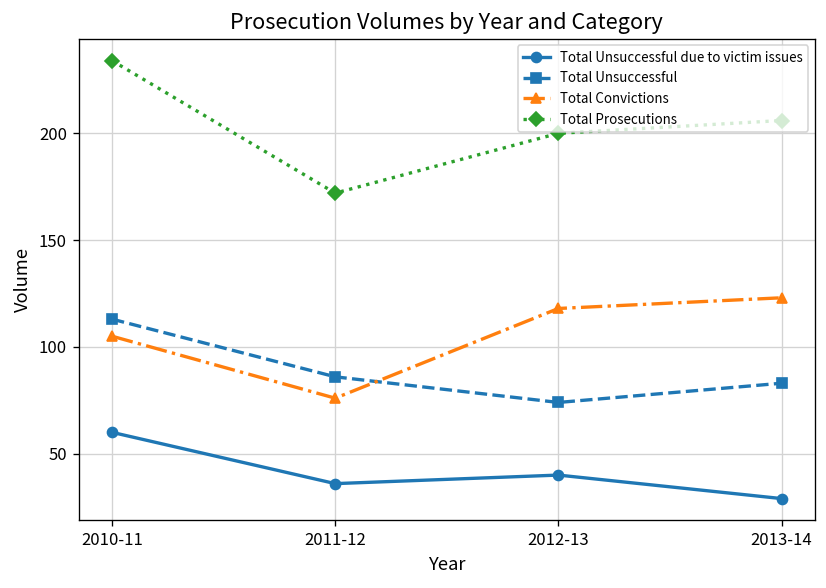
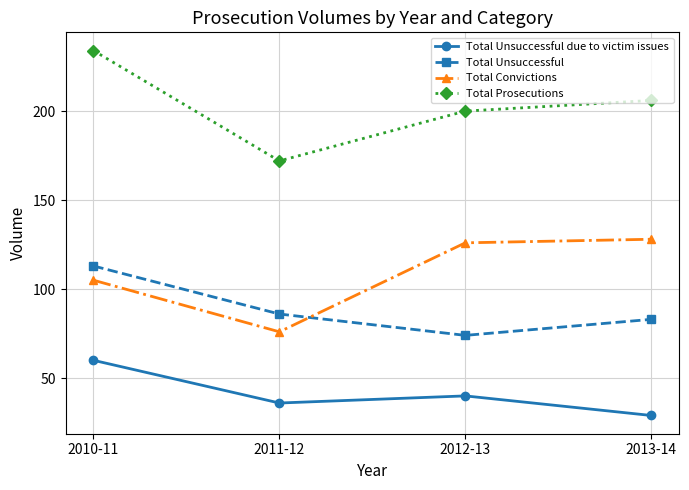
  {
    "Total Convictions": {
      "2010-11": 105,
      "2011-12": 76,
-     "2012-13": 118,
-     "2013-14": 123
+     "2012-13": 126,
+     "2013-14": 128
    },
    "Total Prosecutions": {
      "2010-11": 234,
      "2011-12": 172,
      "2012-13": 200
    }
  }
